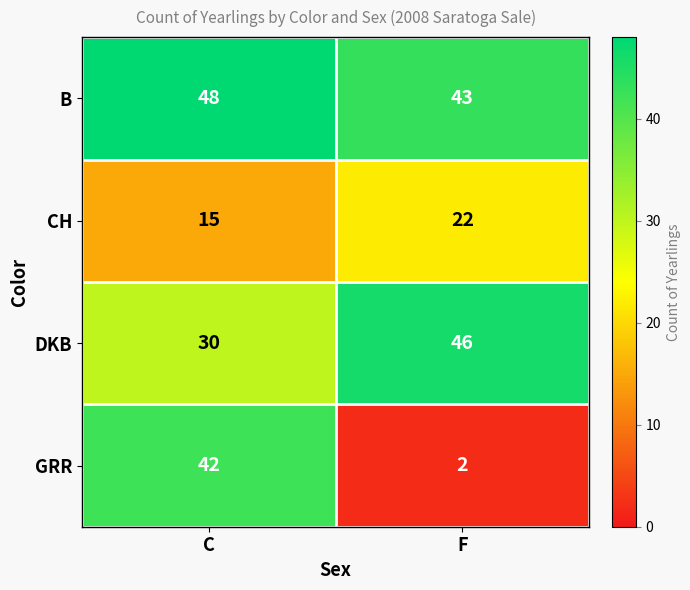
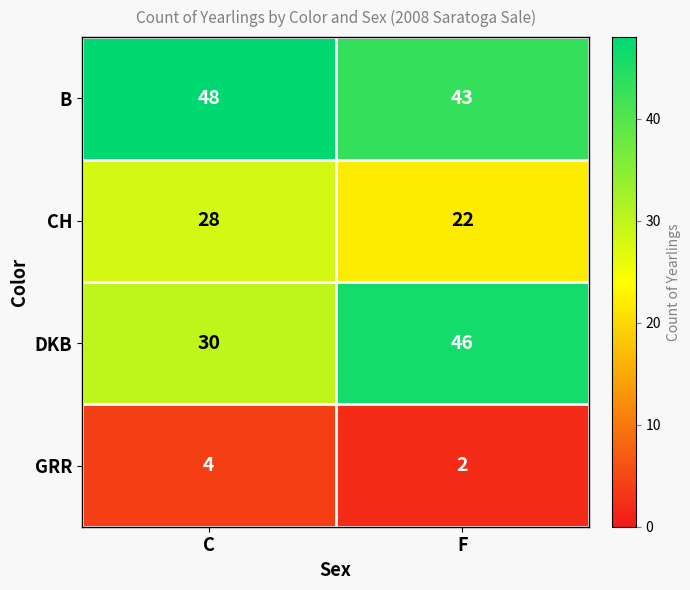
  {
    "B": {
      "C": 48,
      "F": 43
    },
    "CH": {
-     "C": 15,
+     "C": 28,
      "F": 22
    },
    "DKB": {
      "C": 30,
      "F": 46
    },
    "GRR": {
-     "C": 42,
+     "C": 4,
      "F": 2
    }
  }
